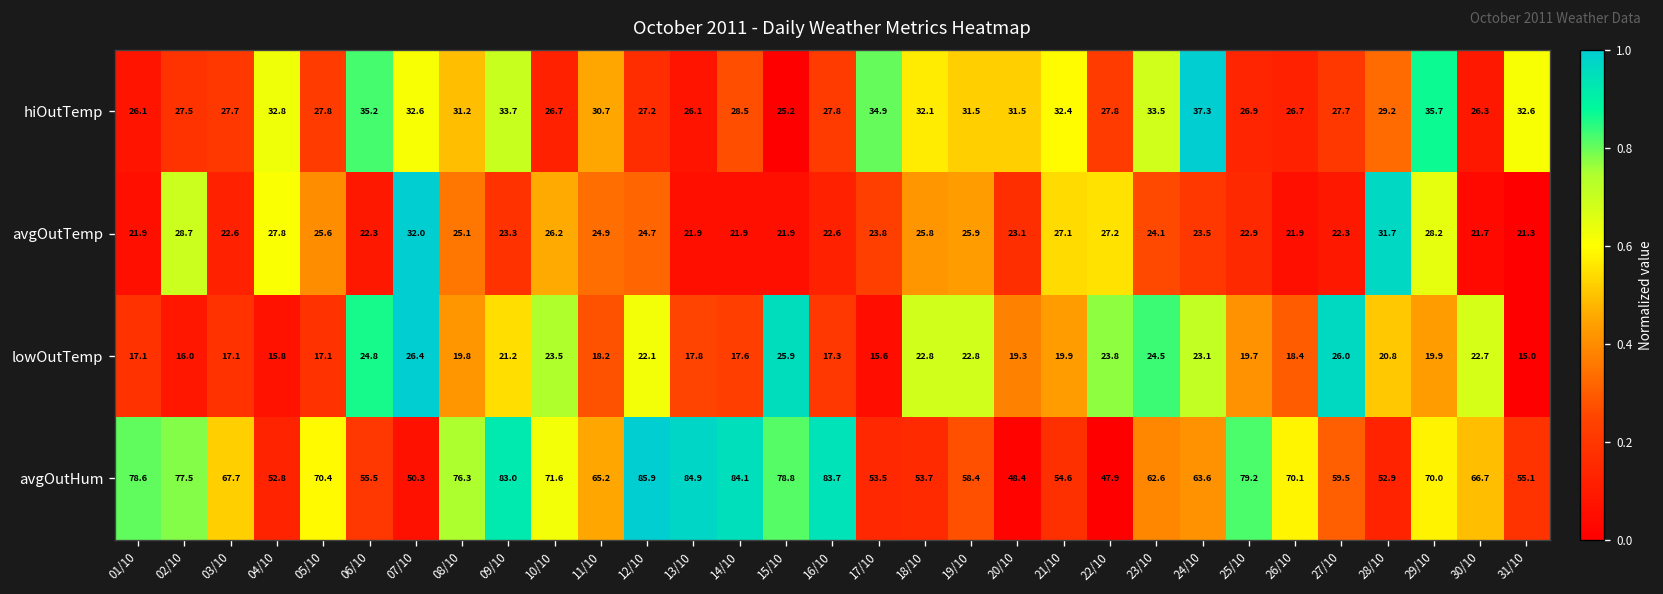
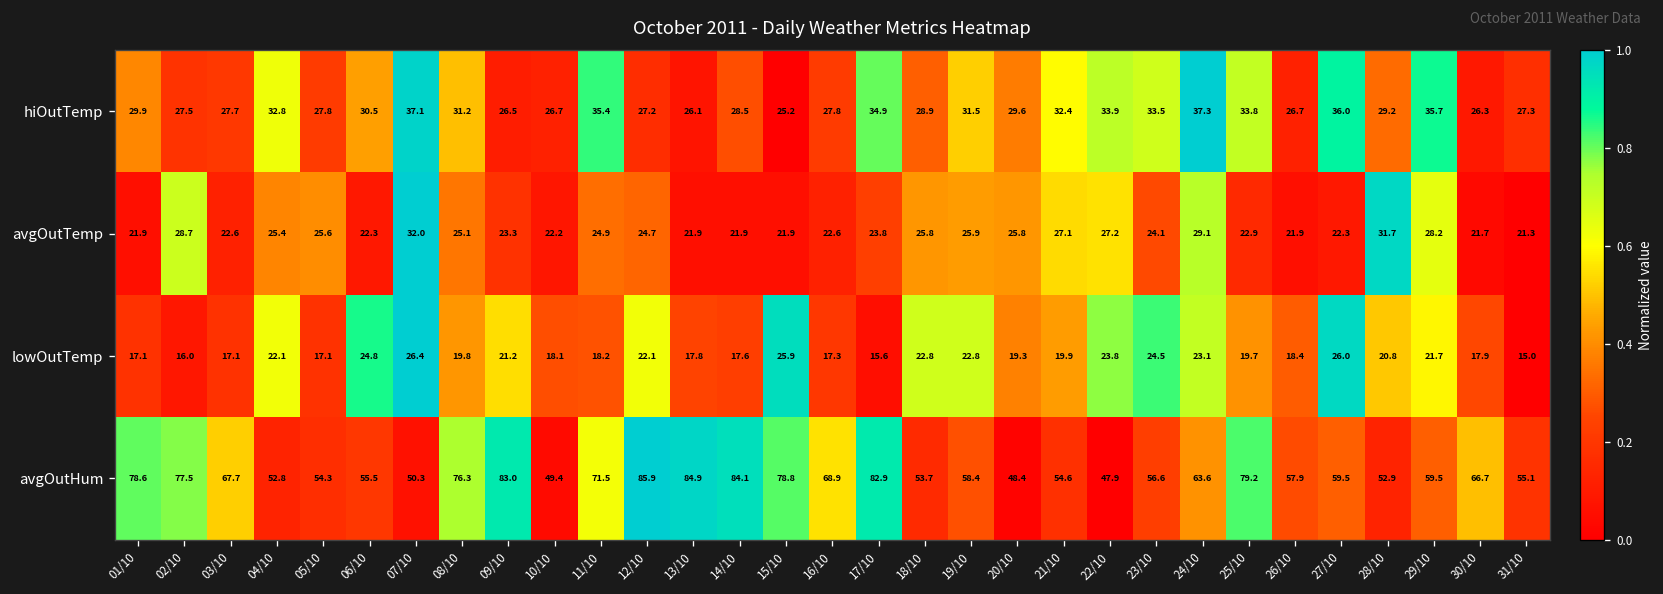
  {
    "hiOutTemp": {
-     "01/10": 26.1,
+     "01/10": 29.9,
      "02/10": 27.5,
      "03/10": 27.7,
      "04/10": 32.8,
      "05/10": 27.8,
-     "06/10": 35.2,
-     "07/10": 32.6,
+     "06/10": 30.5,
+     "07/10": 37.1,
      "08/10": 31.2,
-     "09/10": 33.7,
+     "09/10": 26.5,
      "10/10": 26.7,
-     "11/10": 30.7,
+     "11/10": 35.4,
      "12/10": 27.2,
      "13/10": 26.1,
      "14/10": 28.5,
      "15/10": 25.2,
      "16/10": 27.8,
      "17/10": 34.9,
-     "18/10": 32.1,
+     "18/10": 28.9,
      "19/10": 31.5,
-     "20/10": 31.5,
+     "20/10": 29.6,
      "21/10": 32.4,
-     "22/10": 27.8,
+     "22/10": 33.9,
      "23/10": 33.5,
      "24/10": 37.3,
-     "25/10": 26.9,
+     "25/10": 33.8,
      "26/10": 26.7,
-     "27/10": 27.7,
+     "27/10": 36.0,
      "28/10": 29.2,
      "29/10": 35.7,
      "30/10": 26.3,
-     "31/10": 32.6
+     "31/10": 27.3
    },
    "avgOutTemp": {
      "01/10": 21.9,
      "02/10": 28.7,
      "03/10": 22.6,
-     "04/10": 27.8,
+     "04/10": 25.4,
      "05/10": 25.6,
      "06/10": 22.3,
      "07/10": 32.0,
      "08/10": 25.1,
      "09/10": 23.3,
-     "10/10": 26.2,
+     "10/10": 22.2,
      "11/10": 24.9,
      "12/10": 24.7,
      "13/10": 21.9,
      "14/10": 21.9,
      "15/10": 21.9,
      "16/10": 22.6,
      "17/10": 23.8,
      "18/10": 25.8,
      "19/10": 25.9,
-     "20/10": 23.1,
+     "20/10": 25.8,
      "21/10": 27.1,
      "22/10": 27.2,
      "23/10": 24.1,
-     "24/10": 23.5,
+     "24/10": 29.1,
      "25/10": 22.9,
      "26/10": 21.9,
      "27/10": 22.3,
      "28/10": 31.7,
      "29/10": 28.2,
      "30/10": 21.7,
      "31/10": 21.3
    },
    "lowOutTemp": {
      "01/10": 17.1,
      "02/10": 16.0,
      "03/10": 17.1,
-     "04/10": 15.8,
+     "04/10": 22.1,
      "05/10": 17.1,
      "06/10": 24.8,
      "07/10": 26.4,
      "08/10": 19.8,
      "09/10": 21.2,
-     "10/10": 23.5,
+     "10/10": 18.1,
      "11/10": 18.2,
      "12/10": 22.1,
      "13/10": 17.8,
      "14/10": 17.6,
      "15/10": 25.9,
      "16/10": 17.3,
      "17/10": 15.6,
      "18/10": 22.8,
      "19/10": 22.8,
      "20/10": 19.3,
      "21/10": 19.9,
      "22/10": 23.8,
      "23/10": 24.5,
      "24/10": 23.1,
      "25/10": 19.7,
      "26/10": 18.4,
      "27/10": 26.0,
      "28/10": 20.8,
-     "29/10": 19.9,
-     "30/10": 22.7,
+     "29/10": 21.7,
+     "30/10": 17.9,
      "31/10": 15.0
    },
    "avgOutHum": {
      "01/10": 78.6,
      "02/10": 77.5,
      "03/10": 67.7,
      "04/10": 52.8,
-     "05/10": 70.4,
+     "05/10": 54.3,
      "06/10": 55.5,
      "07/10": 50.3,
      "08/10": 76.3,
      "09/10": 83.0,
-     "10/10": 71.6,
-     "11/10": 65.2,
+     "10/10": 49.4,
+     "11/10": 71.5,
      "12/10": 85.9,
      "13/10": 84.9,
      "14/10": 84.1,
      "15/10": 78.8,
-     "16/10": 83.7,
-     "17/10": 53.5,
+     "16/10": 68.9,
+     "17/10": 82.9,
      "18/10": 53.7,
      "19/10": 58.4,
      "20/10": 48.4,
      "21/10": 54.6,
      "22/10": 47.9,
-     "23/10": 62.6,
+     "23/10": 56.6,
      "24/10": 63.6,
      "25/10": 79.2,
-     "26/10": 70.1,
+     "26/10": 57.9,
      "27/10": 59.5,
      "28/10": 52.9,
-     "29/10": 70.0,
+     "29/10": 59.5,
      "30/10": 66.7,
      "31/10": 55.1
    }
  }
